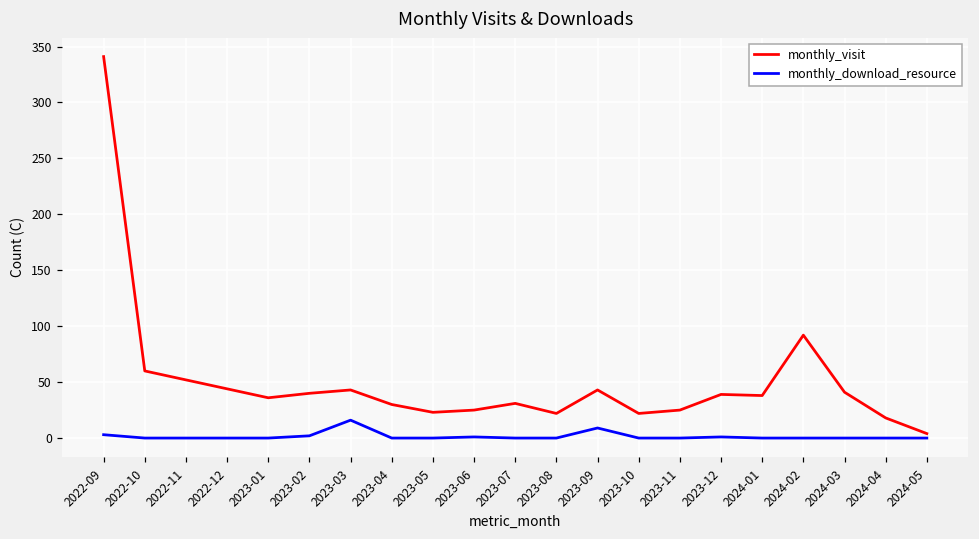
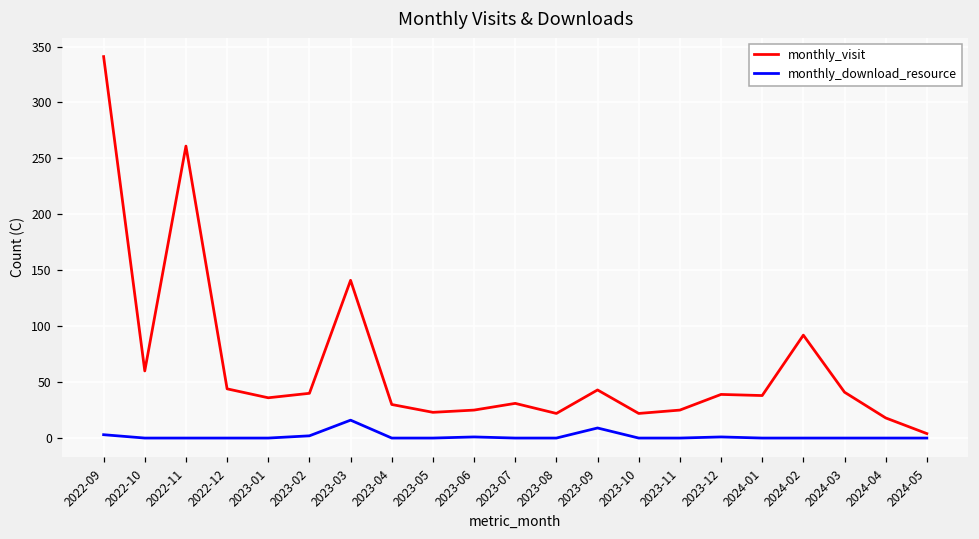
  {
    "monthly_visit": {
      "2022-09": 341,
      "2022-10": 60,
-     "2022-11": 52,
+     "2022-11": 261,
      "2022-12": 44,
      "2023-01": 36,
      "2023-02": 40,
-     "2023-03": 43,
+     "2023-03": 141,
      "2023-04": 30,
      "2023-05": 23,
      "2023-06": 25,
      "2023-07": 31,
      "2023-08": 22,
      "2023-09": 43,
      "2023-10": 22,
      "2023-11": 25,
      "2023-12": 39,
      "2024-01": 38,
      "2024-02": 92,
      "2024-03": 41,
      "2024-04": 18,
      "2024-05": 4
    },
    "monthly_download_resource": {
      "2022-09": 3,
      "2022-10": 0,
      "2022-11": 0,
      "2022-12": 0,
      "2023-01": 0,
      "2023-02": 2,
      "2023-03": 16,
      "2023-04": 0,
      "2023-05": 0,
      "2023-06": 1,
      "2023-07": 0,
      "2023-08": 0,
      "2023-09": 9,
      "2023-10": 0,
      "2023-11": 0,
      "2023-12": 1,
      "2024-01": 0,
      "2024-02": 0,
      "2024-03": 0,
      "2024-04": 0,
      "2024-05": 0
    }
  }
